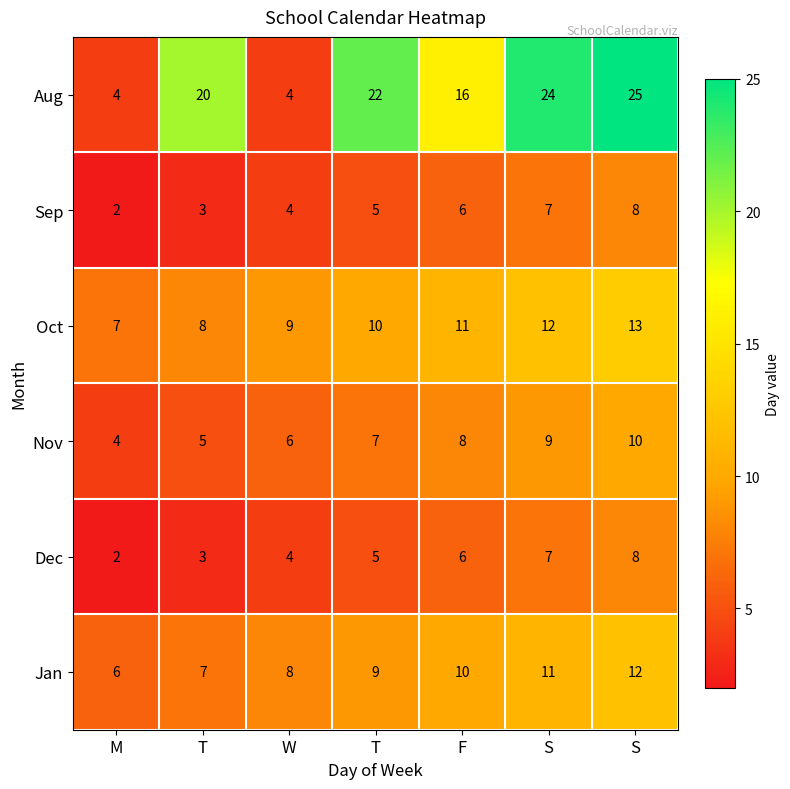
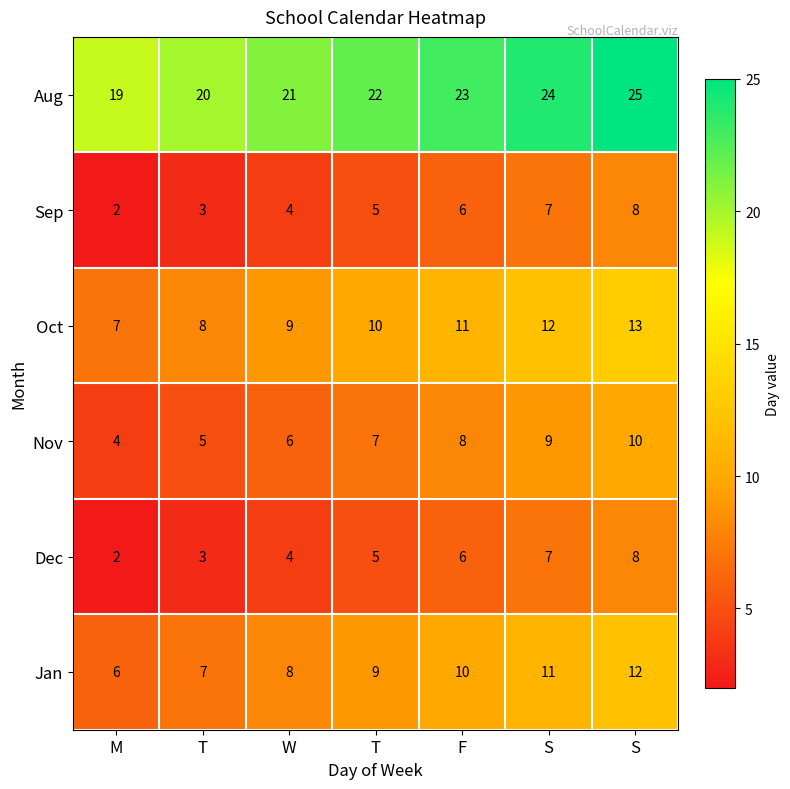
  {
    "Aug": {
-     "M": 4,
-     "W": 4,
-     "F": 16
+     "M": 19,
+     "W": 21,
+     "F": 23
    },
    "Sep": {
      "M": 2,
      "W": 4,
      "F": 6
    },
    "Oct": {
      "M": 7,
      "W": 9,
      "F": 11
    },
    "Nov": {
      "M": 4,
      "W": 6,
      "F": 8
    },
    "Dec": {
      "M": 2,
      "W": 4,
      "F": 6
    },
    "Jan": {
      "M": 6,
      "W": 8,
      "F": 10
    }
  }
